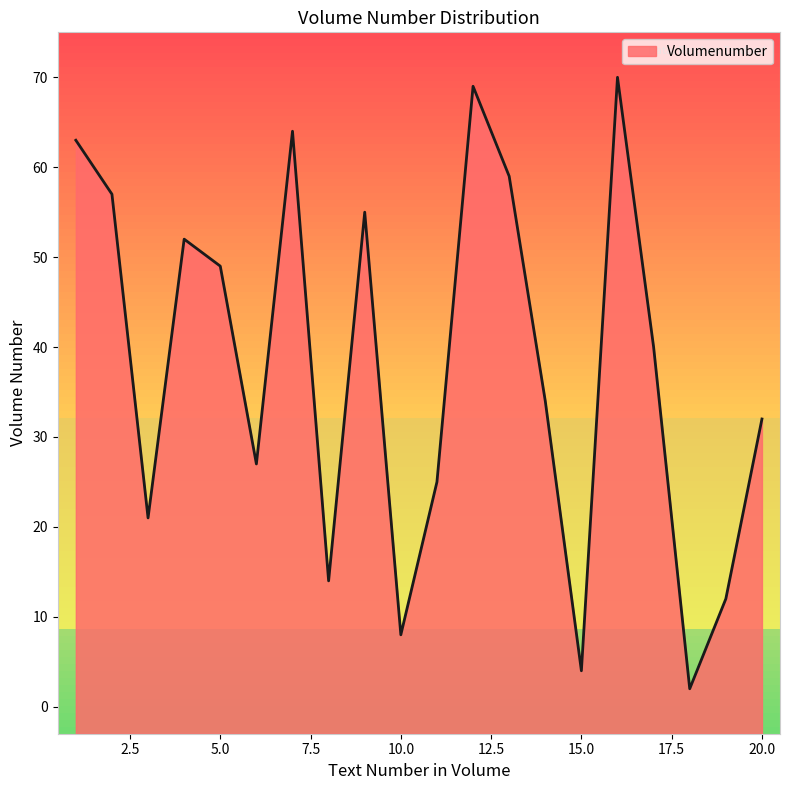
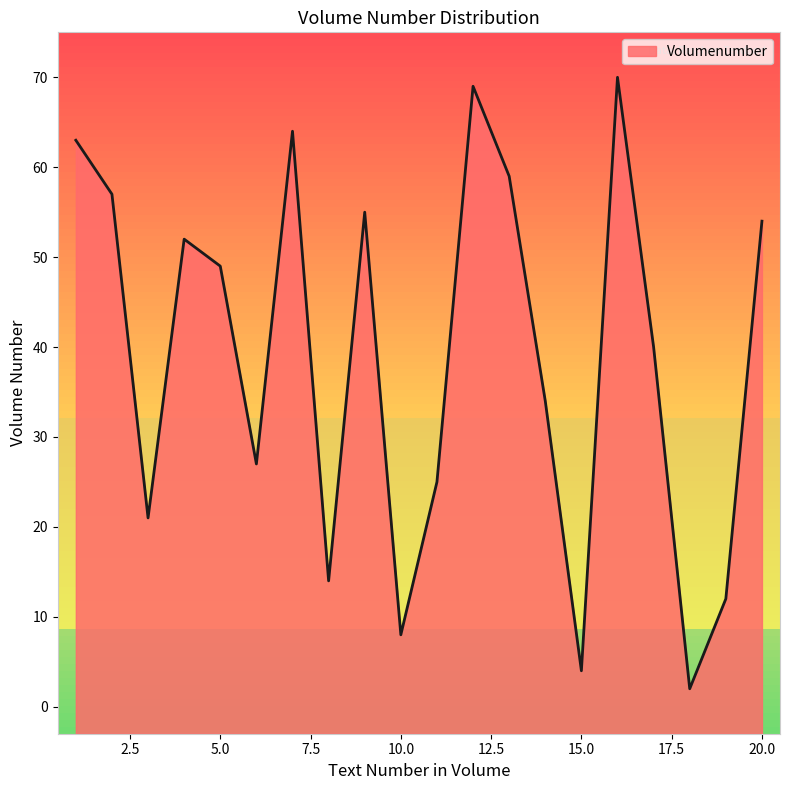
  {
    "5.0": 49,
    "10.0": 8,
    "15.0": 4,
-   "20.0": 32
+   "20.0": 54
  }
